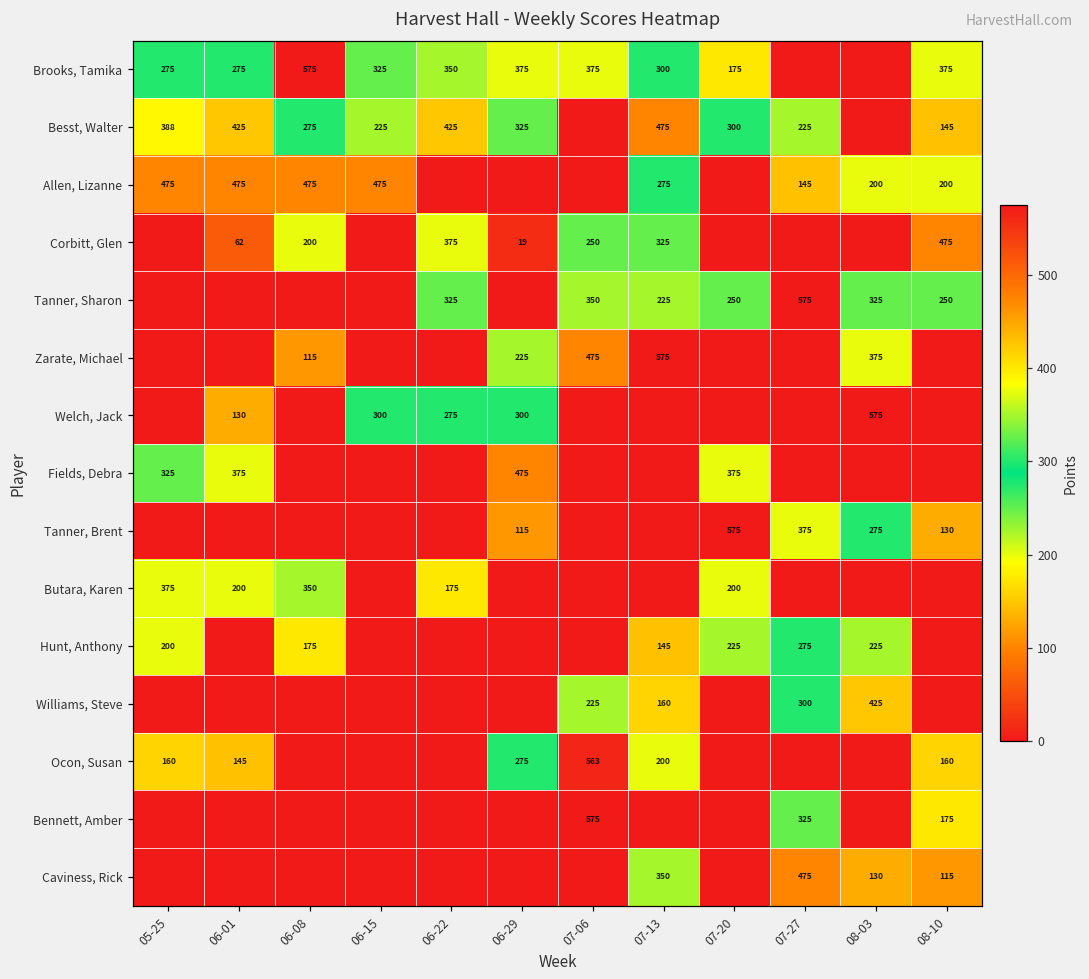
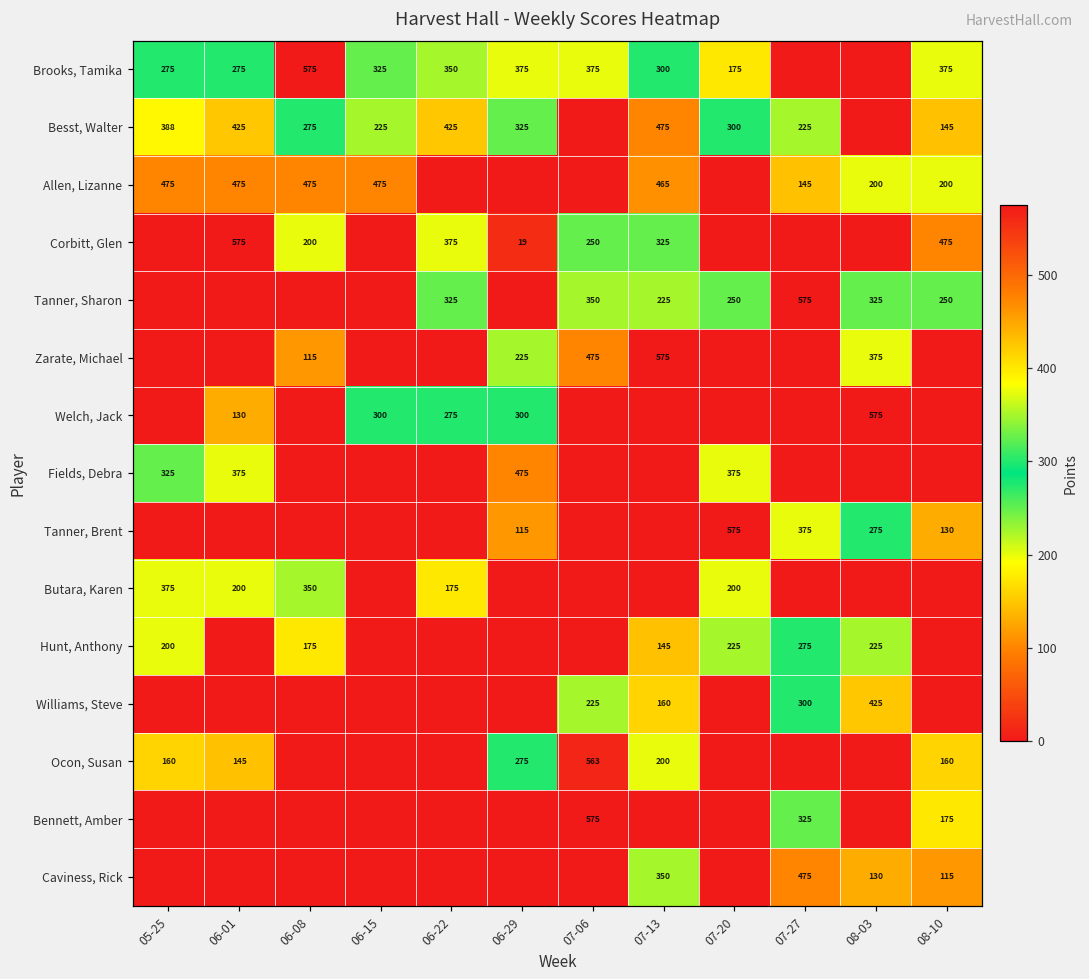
  {
    "Brooks, Tamika": {
      "05-25": 275,
      "06-01": 275,
      "06-08": 575,
      "06-15": 325,
      "06-22": 350,
      "06-29": 375,
      "07-06": 375,
      "07-13": 300,
      "07-20": 175,
      "08-10": 375
    },
    "Besst, Walter": {
      "05-25": 388,
      "06-01": 425,
      "06-08": 275,
      "06-15": 225,
      "06-22": 425,
      "06-29": 325,
      "07-13": 475,
      "07-20": 300,
      "07-27": 225,
      "08-10": 145
    },
    "Allen, Lizanne": {
      "05-25": 475,
      "06-01": 475,
      "06-08": 475,
      "06-15": 475,
-     "07-13": 275,
+     "07-13": 465,
      "07-27": 145,
      "08-03": 200,
      "08-10": 200
    },
    "Corbitt, Glen": {
-     "06-01": 62,
+     "06-01": 575,
      "06-08": 200,
      "06-22": 375,
      "06-29": 19,
      "07-06": 250,
      "07-13": 325,
      "08-10": 475
    },
    "Tanner, Sharon": {
      "06-22": 325,
      "07-06": 350,
      "07-13": 225,
      "07-20": 250,
      "07-27": 575,
      "08-03": 325,
      "08-10": 250
    },
    "Zarate, Michael": {
      "06-08": 115,
      "06-29": 225,
      "07-06": 475,
      "07-13": 575,
      "08-03": 375
    },
    "Welch, Jack": {
      "06-01": 130,
      "06-15": 300,
      "06-22": 275,
      "06-29": 300,
      "08-03": 575
    },
    "Fields, Debra": {
      "05-25": 325,
      "06-01": 375,
      "06-29": 475,
      "07-20": 375
    },
    "Tanner, Brent": {
      "06-29": 115,
      "07-20": 575,
      "07-27": 375,
      "08-03": 275,
      "08-10": 130
    },
    "Butara, Karen": {
      "05-25": 375,
      "06-01": 200,
      "06-08": 350,
      "06-22": 175,
      "07-20": 200
    },
    "Hunt, Anthony": {
      "05-25": 200,
      "06-08": 175,
      "07-13": 145,
      "07-20": 225,
      "07-27": 275,
      "08-03": 225
    },
    "Williams, Steve": {
      "07-06": 225,
      "07-13": 160,
      "07-27": 300,
      "08-03": 425
    },
    "Ocon, Susan": {
      "05-25": 160,
      "06-01": 145,
      "06-29": 275,
      "07-06": 563,
      "07-13": 200,
      "08-10": 160
    },
    "Bennett, Amber": {
      "07-06": 575,
      "07-27": 325,
      "08-10": 175
    },
    "Caviness, Rick": {
      "07-13": 350,
      "07-27": 475,
      "08-03": 130,
      "08-10": 115
    }
  }
